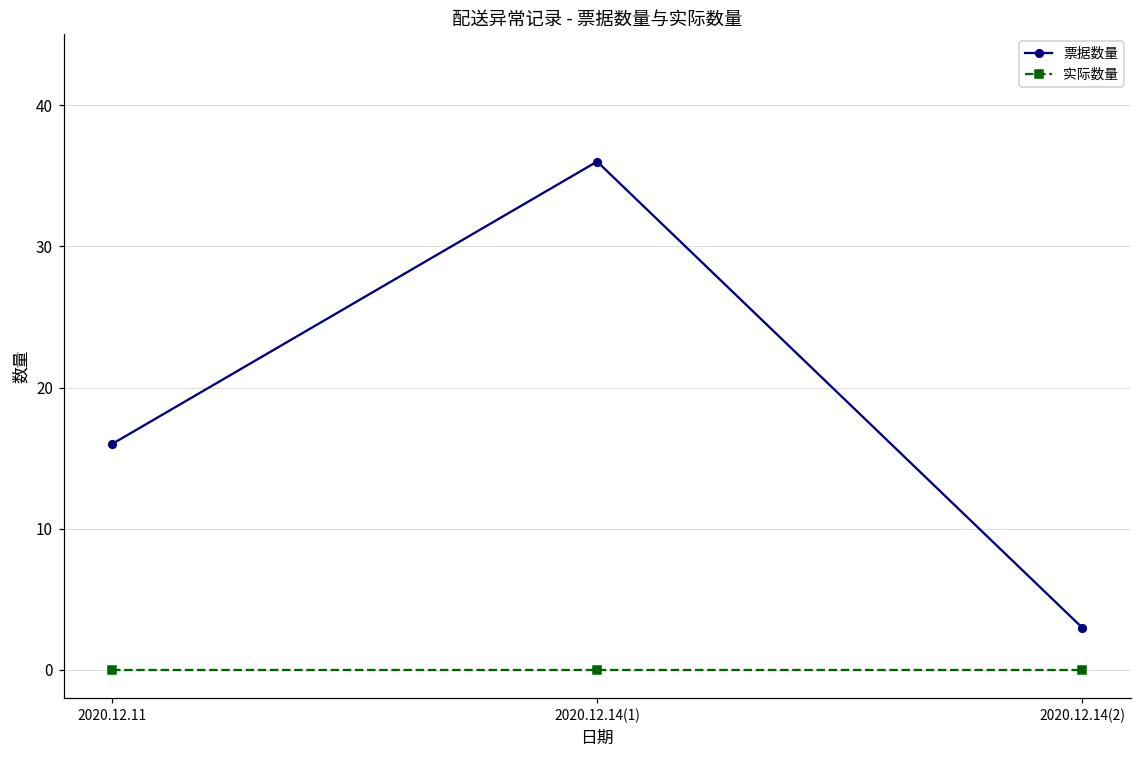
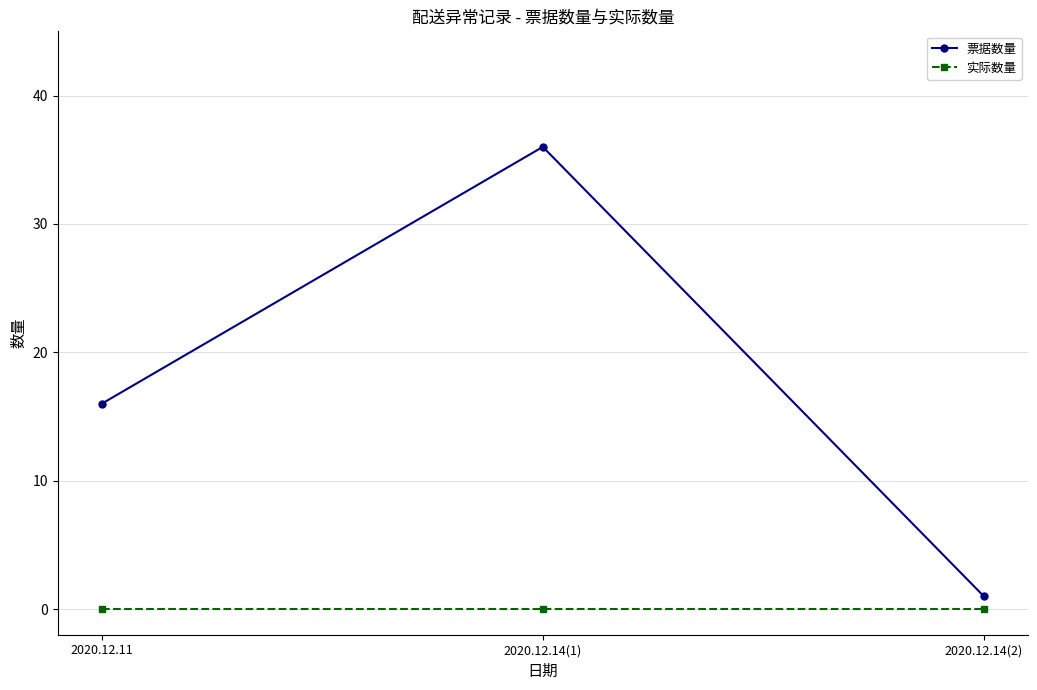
  {
    "票据数量": {
      "2020.12.11": 16,
      "2020.12.14(1)": 36,
-     "2020.12.14(2)": 3
+     "2020.12.14(2)": 1
    },
    "实际数量": {
      "2020.12.11": 0,
      "2020.12.14(1)": 0,
      "2020.12.14(2)": 0
    }
  }
